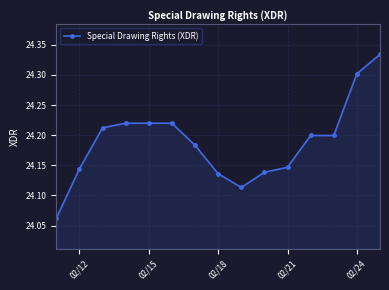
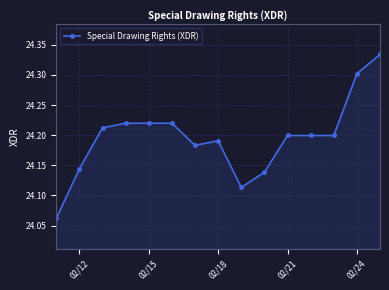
  {
    "02/12": 24.14,
    "02/15": 24.22,
-   "02/18": 24.14,
-   "02/21": 24.15,
+   "02/18": 24.19,
+   "02/21": 24.20,
    "02/24": 24.30
  }
